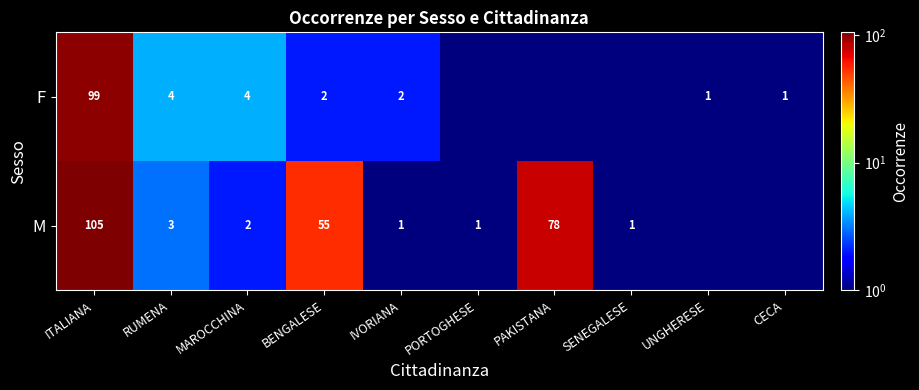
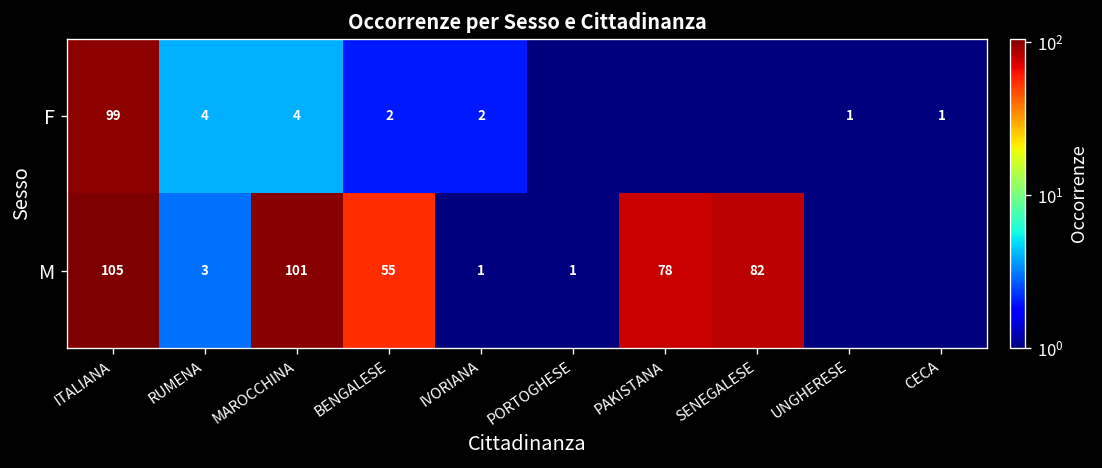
  {
    "F": {
      "ITALIANA": 99,
      "RUMENA": 4,
      "MAROCCHINA": 4,
      "BENGALESE": 2,
      "IVORIANA": 2,
      "UNGHERESE": 1,
      "CECA": 1
    },
    "M": {
      "ITALIANA": 105,
      "RUMENA": 3,
-     "MAROCCHINA": 2,
+     "MAROCCHINA": 101,
      "BENGALESE": 55,
      "IVORIANA": 1,
      "PORTOGHESE": 1,
      "PAKISTANA": 78,
-     "SENEGALESE": 1
+     "SENEGALESE": 82
    }
  }
